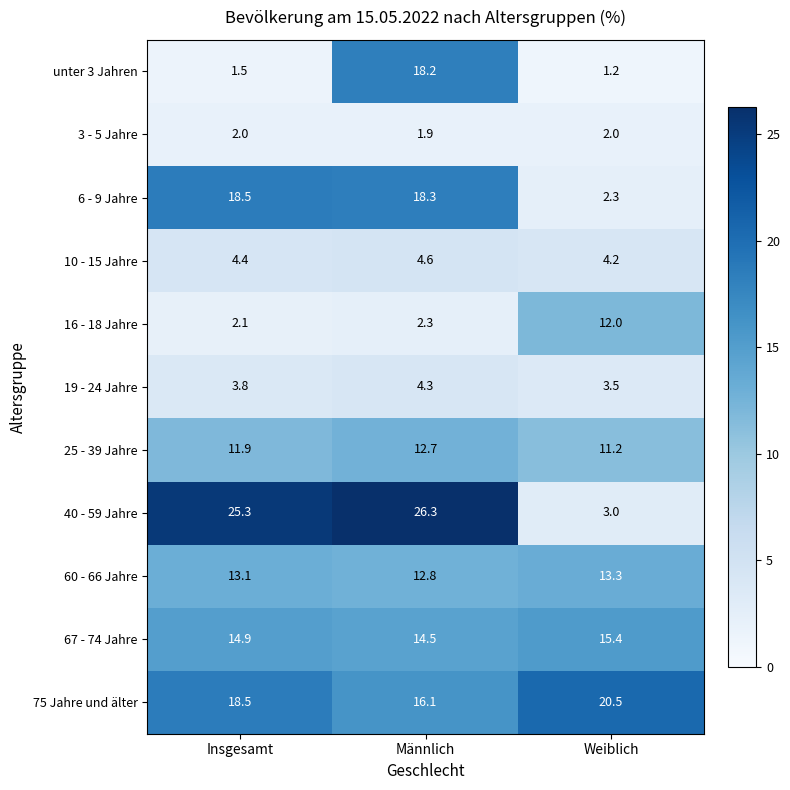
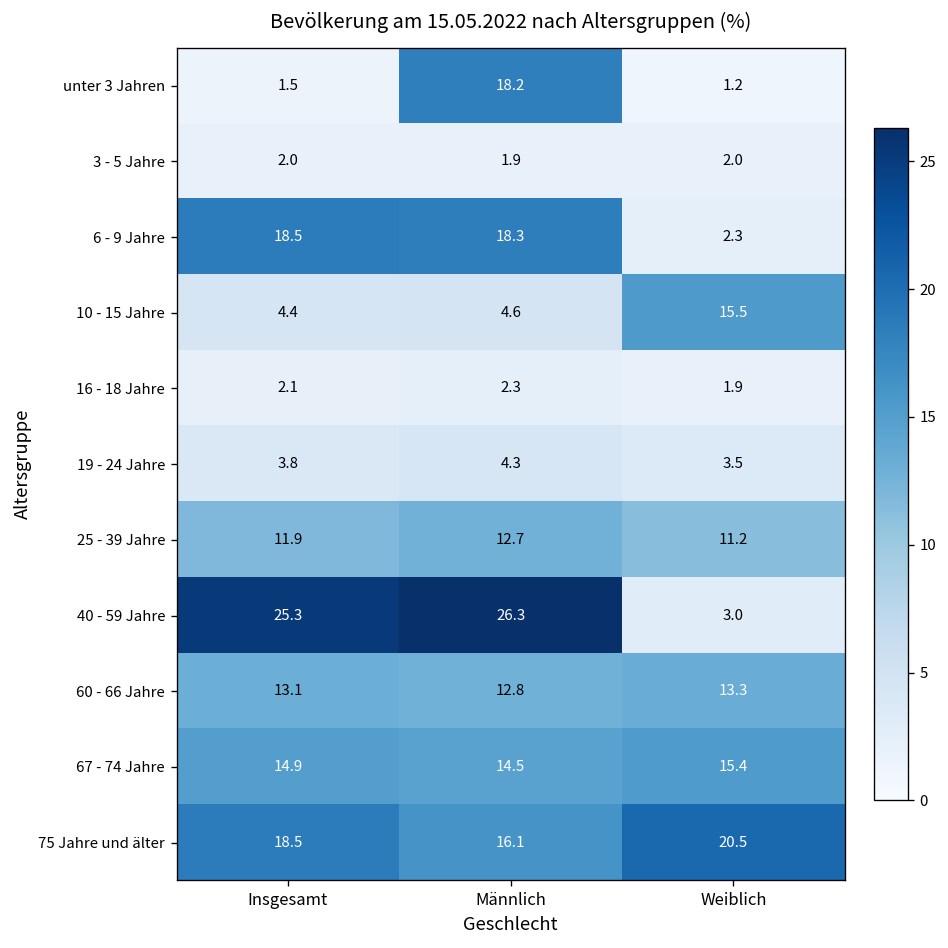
  {
    "unter 3 Jahren": {
      "Insgesamt": 1.5,
      "Männlich": 18.2,
      "Weiblich": 1.2
    },
    "3 - 5 Jahre": {
      "Insgesamt": 2.0,
      "Männlich": 1.9,
      "Weiblich": 2.0
    },
    "6 - 9 Jahre": {
      "Insgesamt": 18.5,
      "Männlich": 18.3,
      "Weiblich": 2.3
    },
    "10 - 15 Jahre": {
      "Insgesamt": 4.4,
      "Männlich": 4.6,
-     "Weiblich": 4.2
+     "Weiblich": 15.5
    },
    "16 - 18 Jahre": {
      "Insgesamt": 2.1,
      "Männlich": 2.3,
-     "Weiblich": 12.0
+     "Weiblich": 1.9
    },
    "19 - 24 Jahre": {
      "Insgesamt": 3.8,
      "Männlich": 4.3,
      "Weiblich": 3.5
    },
    "25 - 39 Jahre": {
      "Insgesamt": 11.9,
      "Männlich": 12.7,
      "Weiblich": 11.2
    },
    "40 - 59 Jahre": {
      "Insgesamt": 25.3,
      "Männlich": 26.3,
      "Weiblich": 3.0
    },
    "60 - 66 Jahre": {
      "Insgesamt": 13.1,
      "Männlich": 12.8,
      "Weiblich": 13.3
    },
    "67 - 74 Jahre": {
      "Insgesamt": 14.9,
      "Männlich": 14.5,
      "Weiblich": 15.4
    },
    "75 Jahre und älter": {
      "Insgesamt": 18.5,
      "Männlich": 16.1,
      "Weiblich": 20.5
    }
  }
